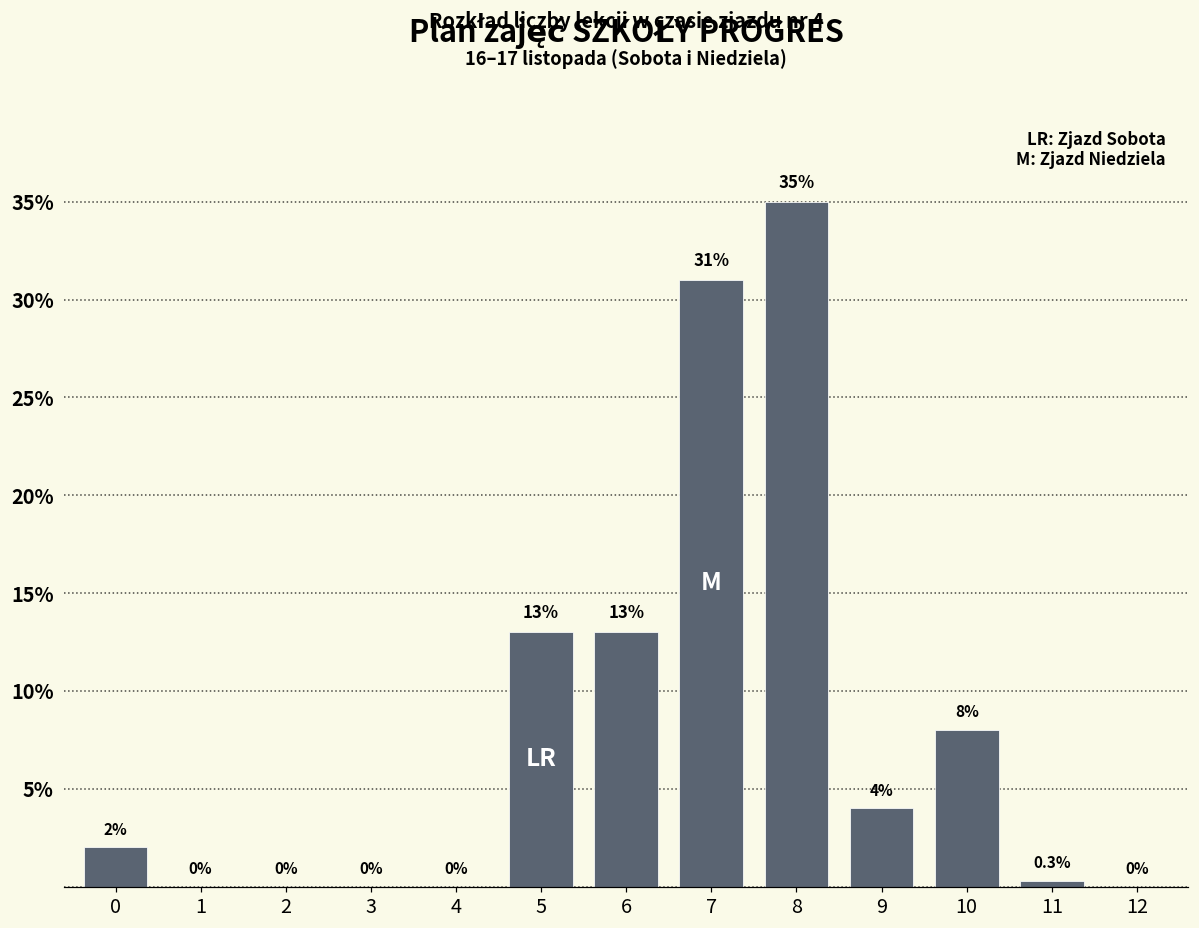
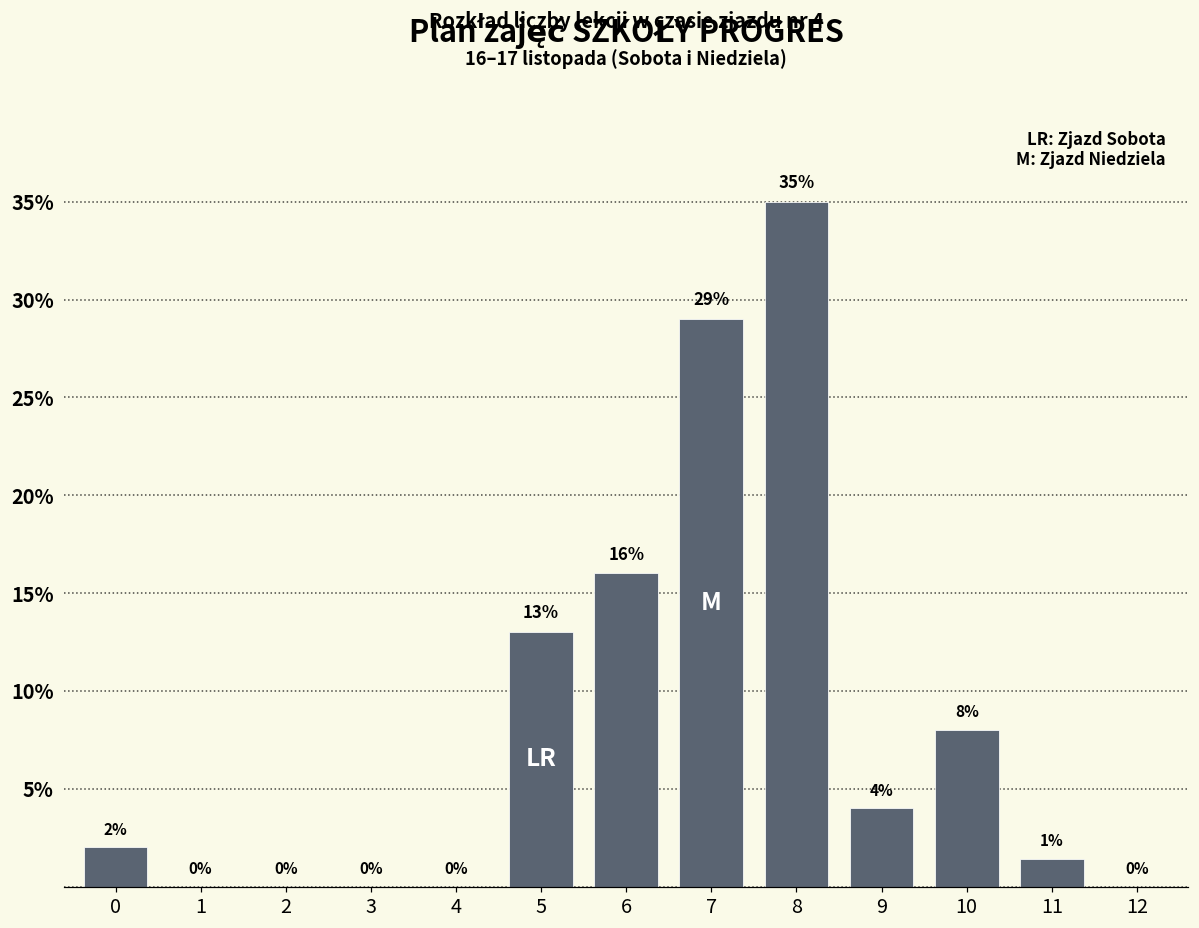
  {
    "0": "2%",
    "1": "0%",
    "2": "0%",
    "3": "0%",
    "4": "0%",
    "5": "13%",
-   "6": "13%",
-   "7": "31%",
+   "6": "16%",
+   "7": "29%",
    "8": "35%",
    "9": "4%",
    "10": "8%",
-   "11": "0.3%",
+   "11": "1%",
    "12": "0%"
  }
